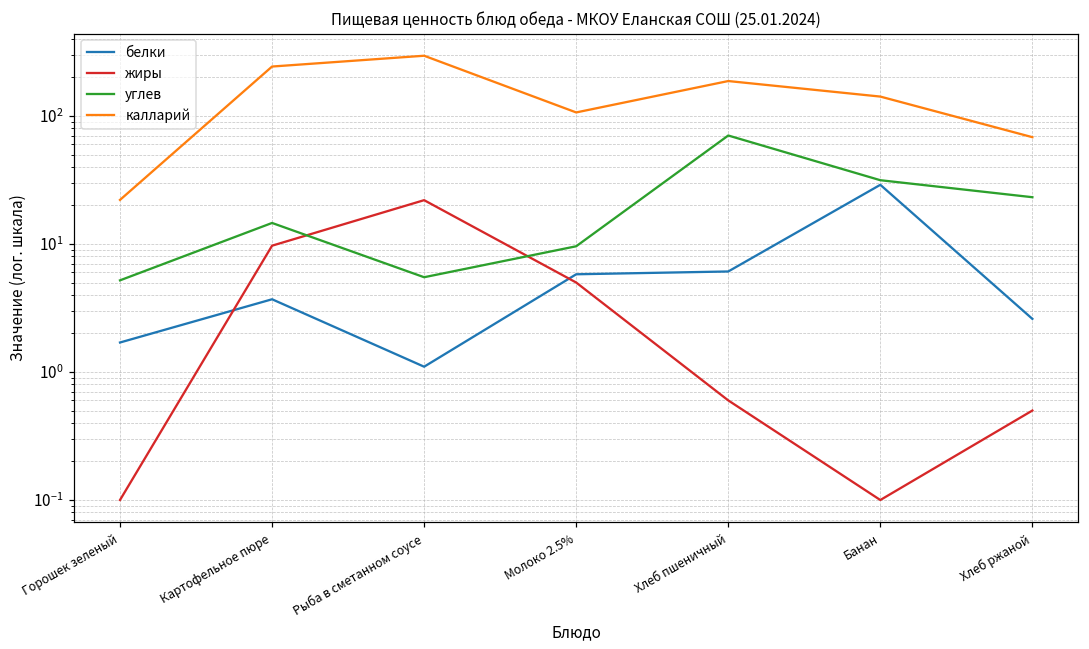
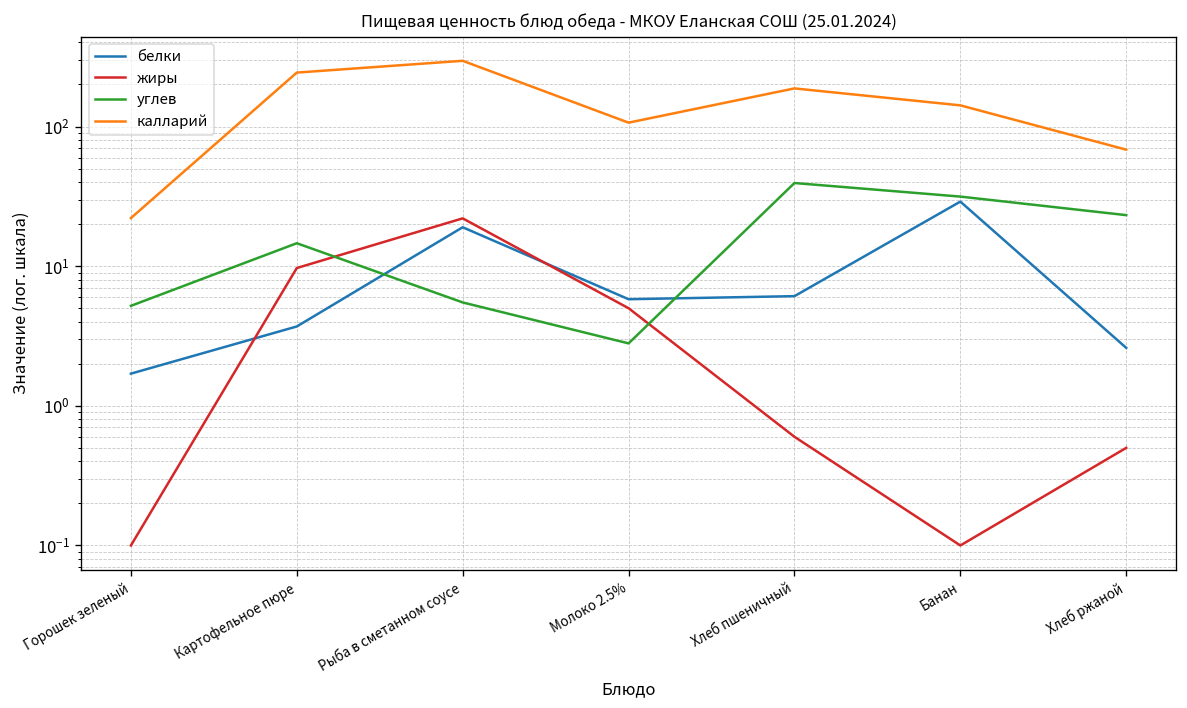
  {
    "белки": {
      "Горошек зеленый": 1.7,
      "Картофельное пюре": 3.7,
-     "Рыба в сметанном соусе": 1.1,
+     "Рыба в сметанном соусе": 19,
      "Молоко 2.5%": 6,
      "Хлеб пшеничный": 6,
      "Банан": 29,
      "Хлеб ржаной": 2.6
    },
    "жиры": {
      "Горошек зеленый": 0.1,
      "Картофельное пюре": 10,
      "Рыба в сметанном соусе": 22,
      "Молоко 2.5%": 5.0,
      "Хлеб пшеничный": 0.6,
      "Банан": 0.1,
      "Хлеб ржаной": 0.5
    },
    "углев": {
      "Горошек зеленый": 5,
      "Картофельное пюре": 15,
      "Рыба в сметанном соусе": 6,
-     "Молоко 2.5%": 10,
-     "Хлеб пшеничный": 70,
+     "Молоко 2.5%": 2.8,
+     "Хлеб пшеничный": 39,
      "Банан": 32,
      "Хлеб ржаной": 23
    },
    "калларий": {
      "Горошек зеленый": 22,
      "Картофельное пюре": 240,
      "Рыба в сметанном соусе": 300,
      "Молоко 2.5%": 110,
      "Хлеб пшеничный": 190,
      "Банан": 140,
      "Хлеб ржаной": 70
    }
  }
